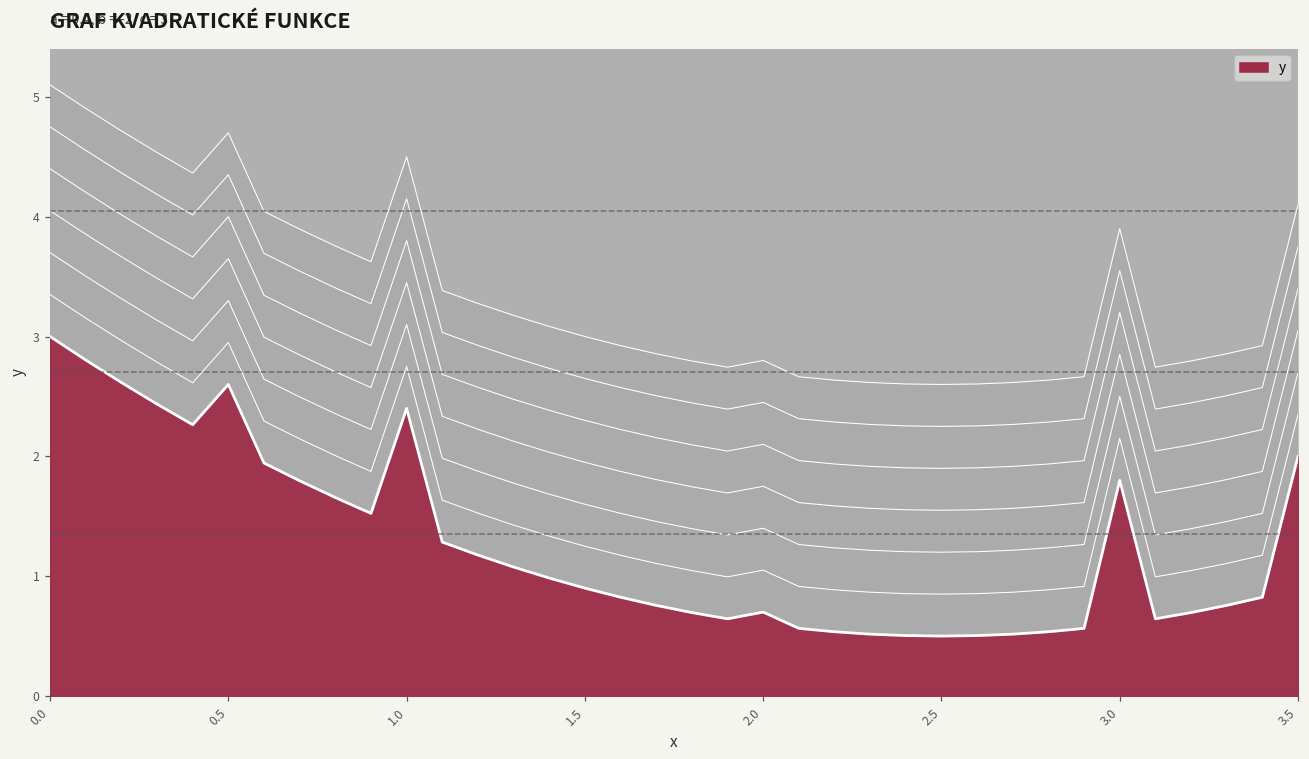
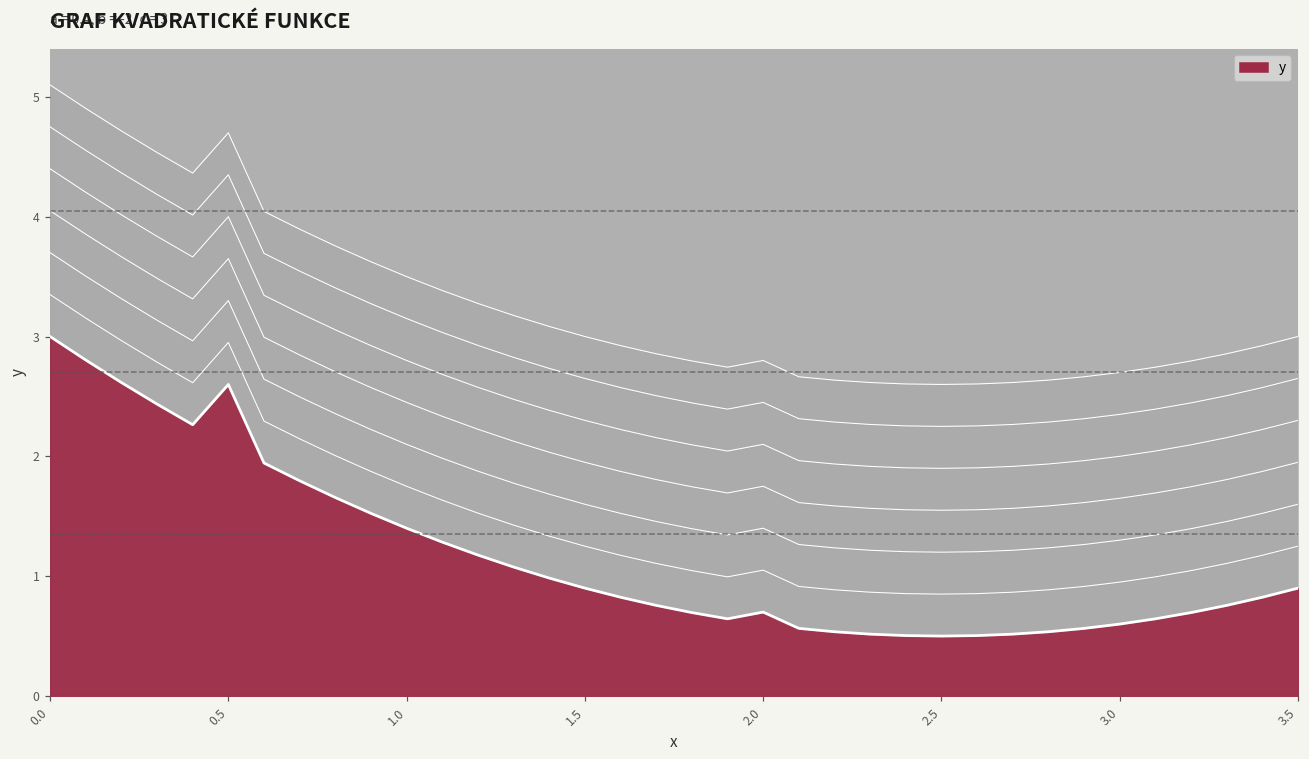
  {
    "y": {
      "0.0": 3.0,
      "0.5": 2.6,
-     "1.0": 2.4,
+     "1.0": 1.4,
      "1.5": 0.9,
      "2.0": 0.7,
      "2.5": 0.5,
-     "3.0": 1.8,
-     "3.5": 2.0
+     "3.0": 0.6,
+     "3.5": 0.9
    }
  }
